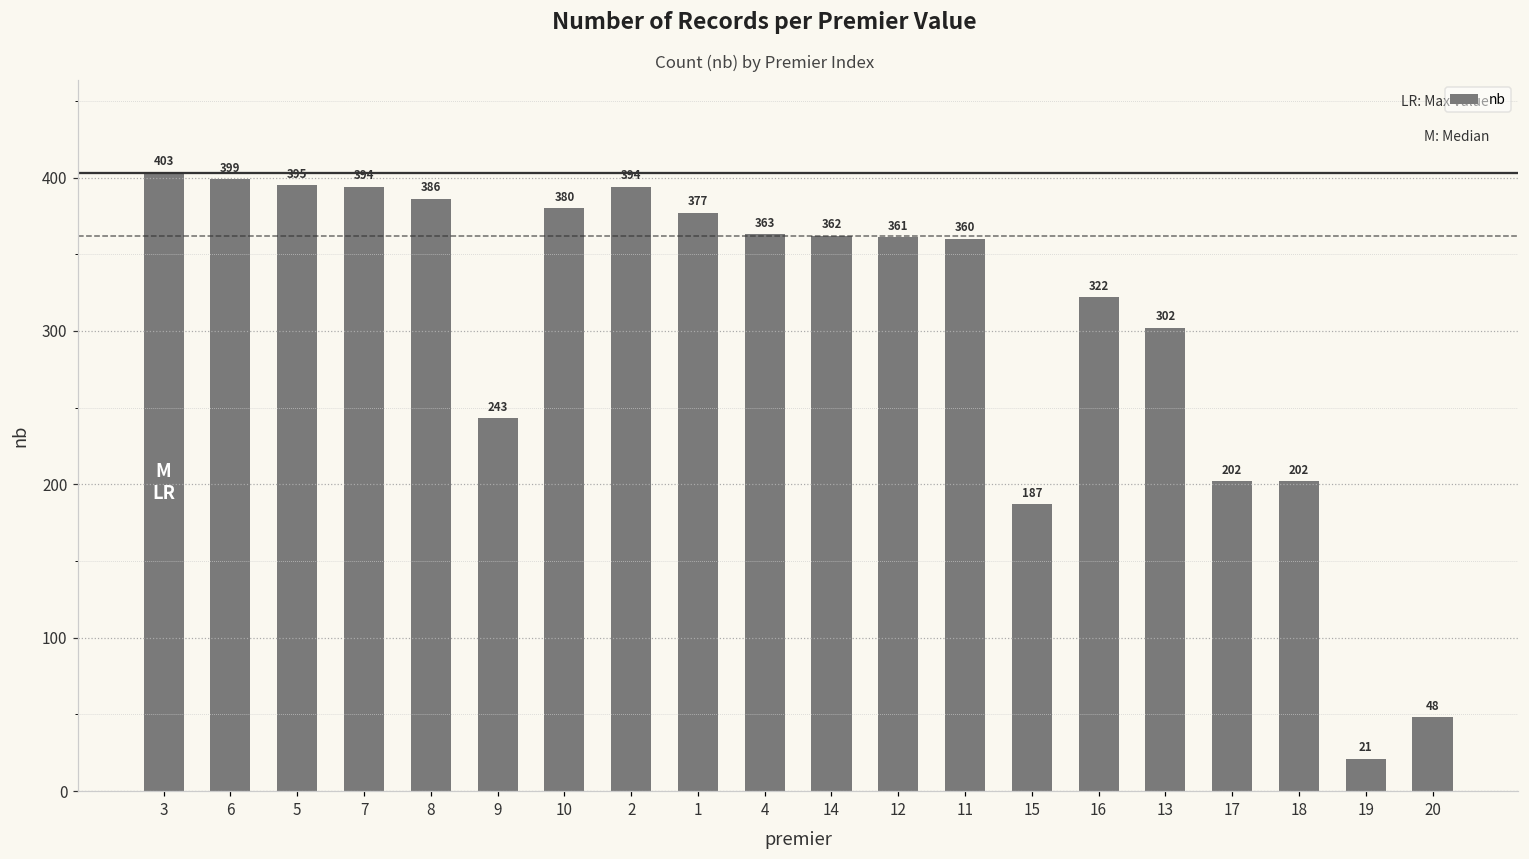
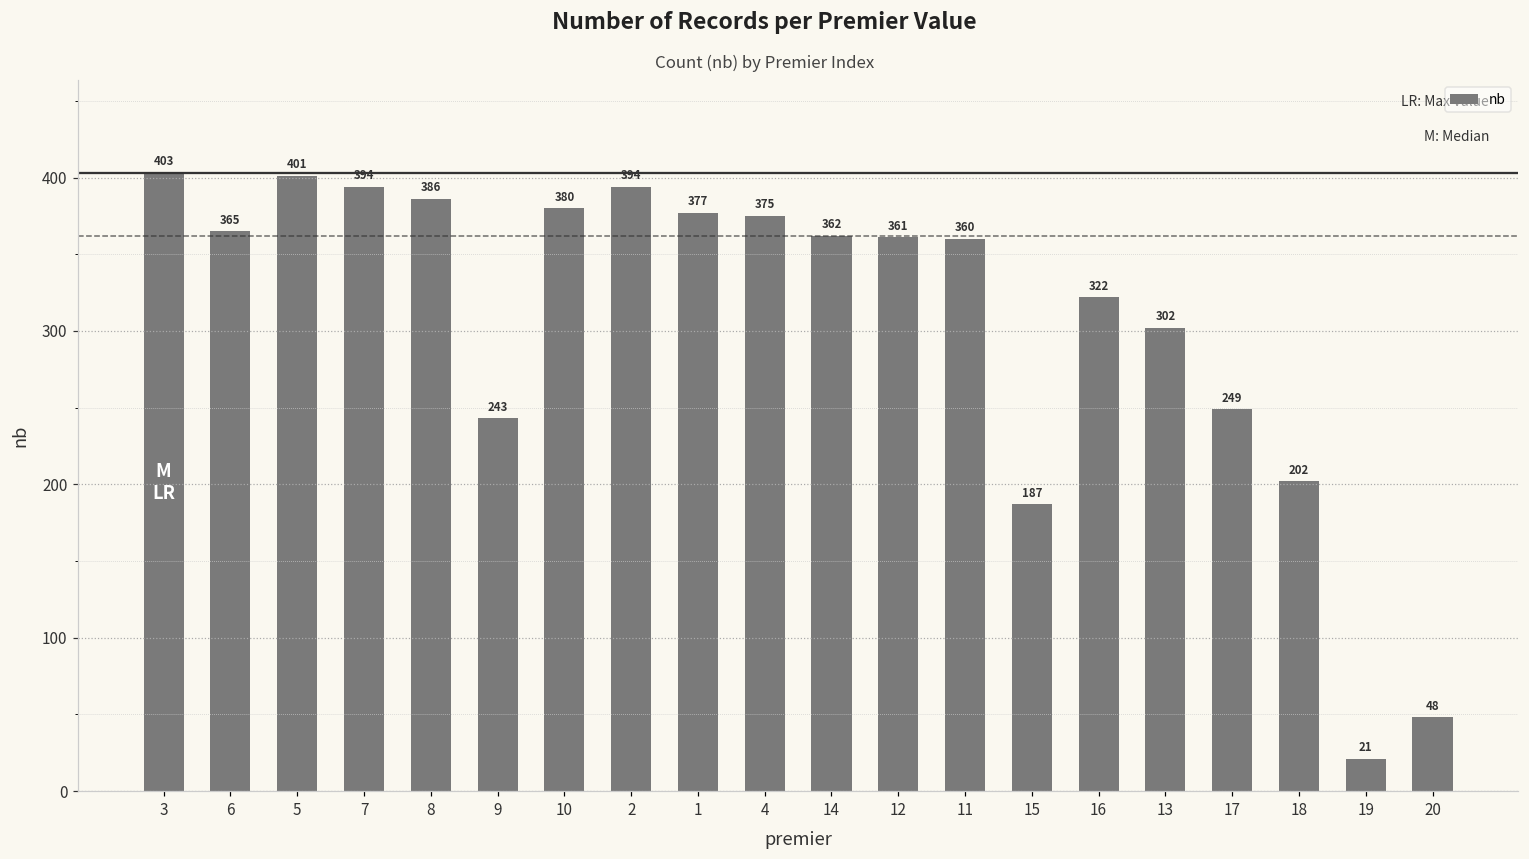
  {
    "3": 403,
-   "6": 399,
-   "5": 395,
+   "6": 365,
+   "5": 401,
    "7": 394,
    "8": 386,
    "9": 243,
    "10": 380,
    "2": 394,
    "1": 377,
-   "4": 363,
+   "4": 375,
    "14": 362,
    "12": 361,
    "11": 360,
    "15": 187,
    "16": 322,
    "13": 302,
-   "17": 202,
+   "17": 249,
    "18": 202,
    "19": 21,
    "20": 48
  }
